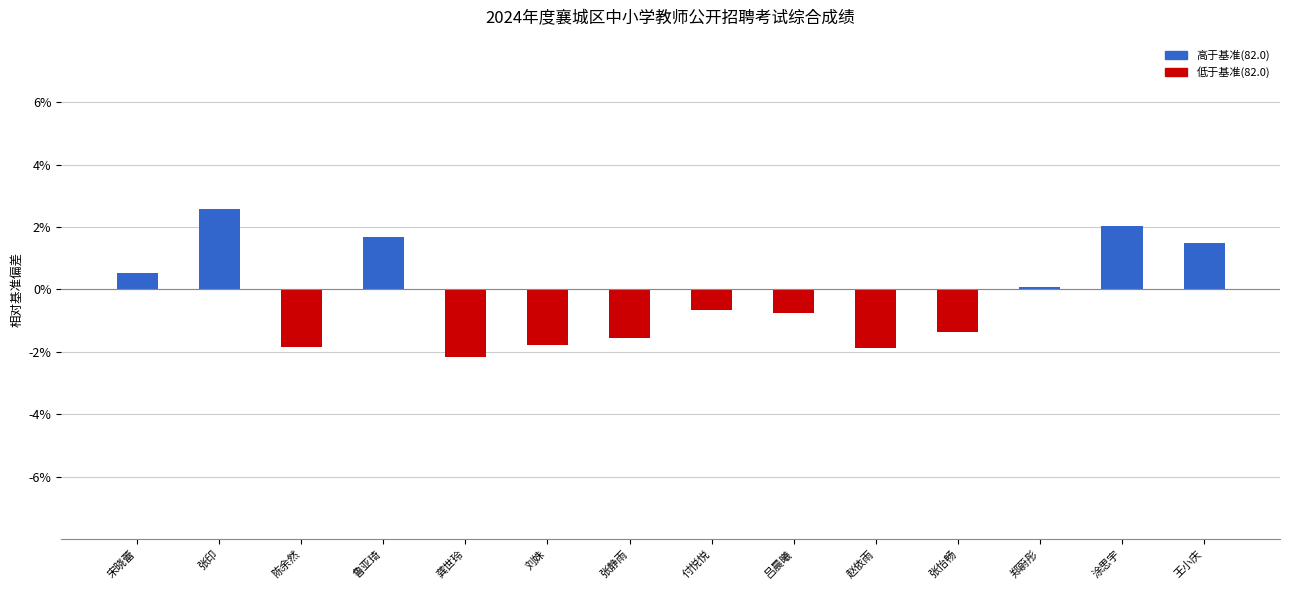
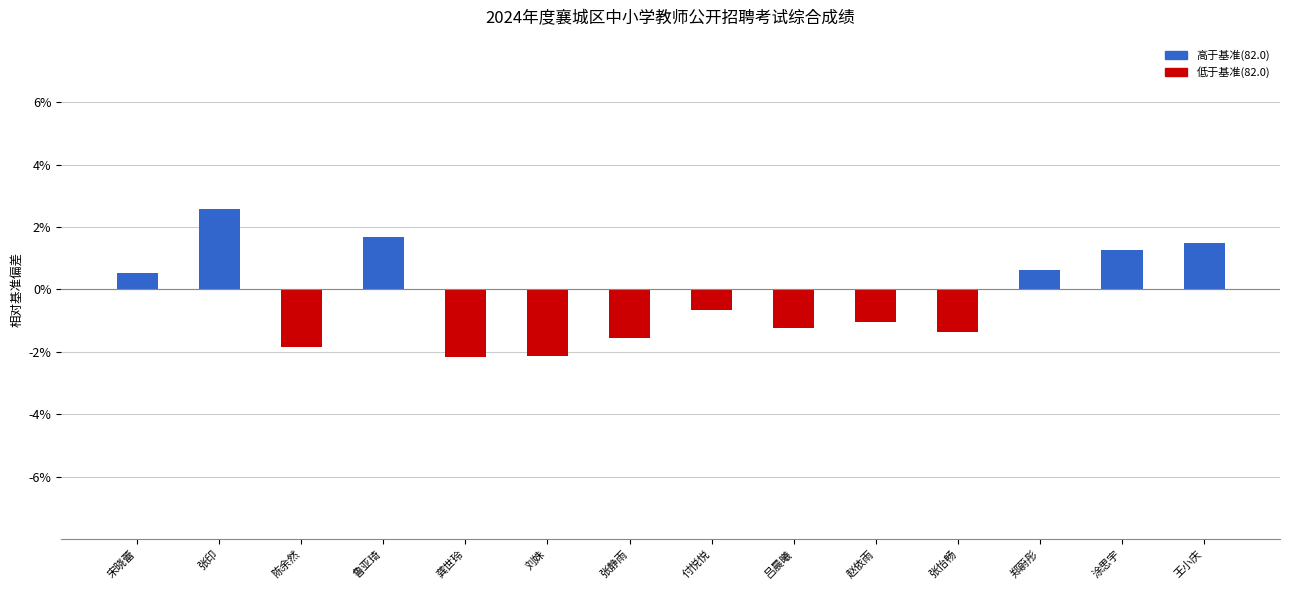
  {
    "宋晓蕾": "0.5%",
    "张印": "2.6%",
    "陈余然": "-1.9%",
    "鲁亚琦": "1.7%",
    "龚世玲": "-2.2%",
-   "刘姝": "-1.8%",
+   "刘姝": "-2.1%",
    "张静雨": "-1.6%",
    "付悦悦": "-0.7%",
-   "吕晨曦": "-0.7%",
-   "赵依雨": "-1.9%",
+   "吕晨曦": "-1.2%",
+   "赵依雨": "-1.0%",
    "张怡畅": "-1.4%",
-   "郑蔚彤": "0.1%",
-   "涂思宇": "2.0%",
+   "郑蔚彤": "0.6%",
+   "涂思宇": "1.2%",
    "王小庆": "1.5%"
  }
